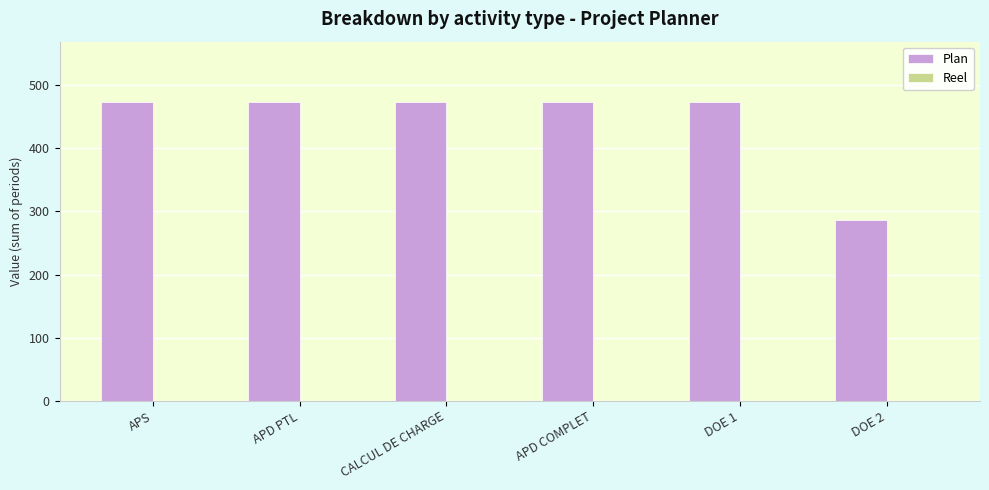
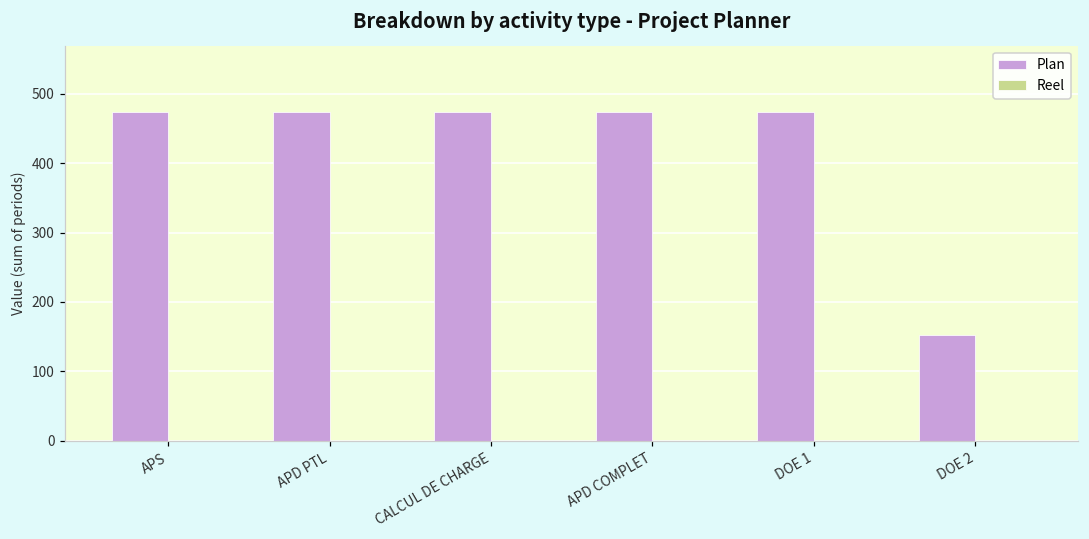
  {
    "Plan": {
      "APS": 470,
      "APD PTL": 470,
      "CALCUL DE CHARGE": 470,
      "APD COMPLET": 470,
      "DOE 1": 470,
-     "DOE 2": 290
+     "DOE 2": 150
    },
    "Reel": {
      "APS": 0,
      "APD PTL": 0,
      "CALCUL DE CHARGE": 0,
      "APD COMPLET": 0,
      "DOE 1": 0,
      "DOE 2": 0
    }
  }
